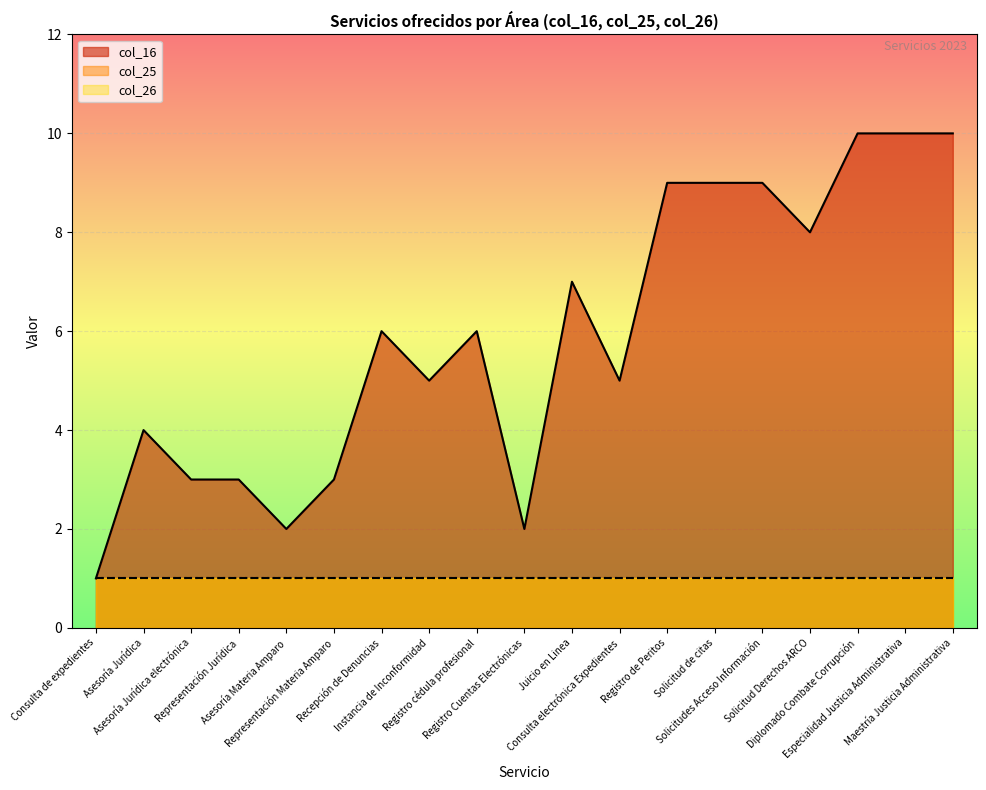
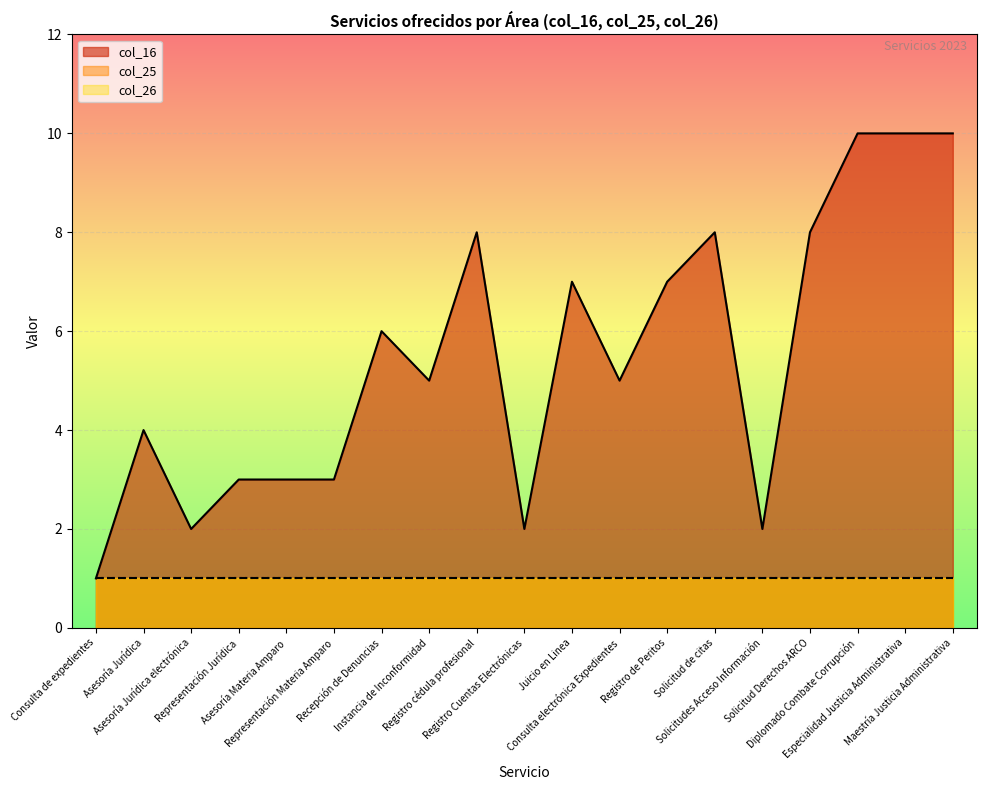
  {
    "col_16": {
      "Asesoría Jurídica": 4,
-     "Asesoría Jurídica electrónica": 3,
+     "Asesoría Jurídica electrónica": 2,
      "Representación Jurídica": 3,
-     "Asesoría Materia Amparo": 2,
+     "Asesoría Materia Amparo": 3,
      "Representación Materia Amparo": 3,
      "Recepción de Denuncias": 6,
      "Instancia de Inconformidad": 5,
-     "Registro cédula profesional": 6,
+     "Registro cédula profesional": 8,
      "Registro Cuentas Electrónicas": 2,
      "Juicio en Linea": 7,
      "Consulta electrónica Expedientes": 5,
-     "Registro de Peritos": 9,
-     "Solicitud de citas": 9,
-     "Solicitudes Acceso Información": 9,
+     "Registro de Peritos": 7,
+     "Solicitud de citas": 8,
+     "Solicitudes Acceso Información": 2,
      "Solicitud Derechos ARCO": 8,
      "Diplomado Combate Corrupción": 10,
      "Especialidad Justicia Administrativa": 10,
      "Maestría Justicia Administrativa": 10
    },
    "col_26": {
      "Asesoría Jurídica": 1,
      "Asesoría Jurídica electrónica": 1,
      "Representación Jurídica": 1,
      "Asesoría Materia Amparo": 1,
      "Representación Materia Amparo": 1,
      "Recepción de Denuncias": 1,
      "Instancia de Inconformidad": 1,
      "Registro cédula profesional": 1,
      "Registro Cuentas Electrónicas": 1,
      "Juicio en Linea": 1,
      "Consulta electrónica Expedientes": 1,
      "Registro de Peritos": 1,
      "Solicitud de citas": 1,
      "Solicitudes Acceso Información": 1,
      "Solicitud Derechos ARCO": 1,
      "Diplomado Combate Corrupción": 1,
      "Especialidad Justicia Administrativa": 1,
      "Maestría Justicia Administrativa": 1
    }
  }
